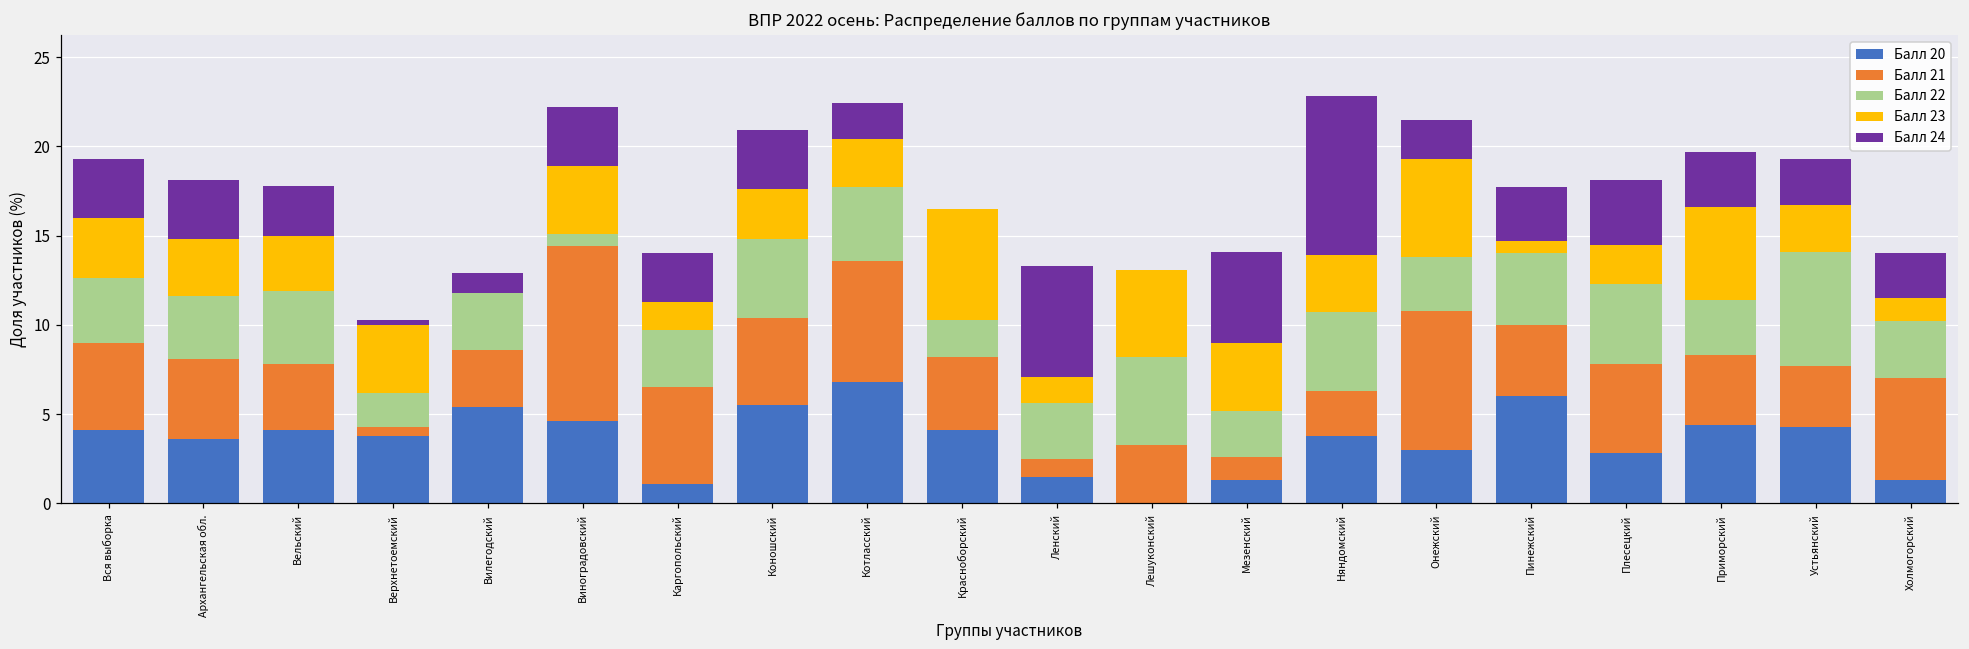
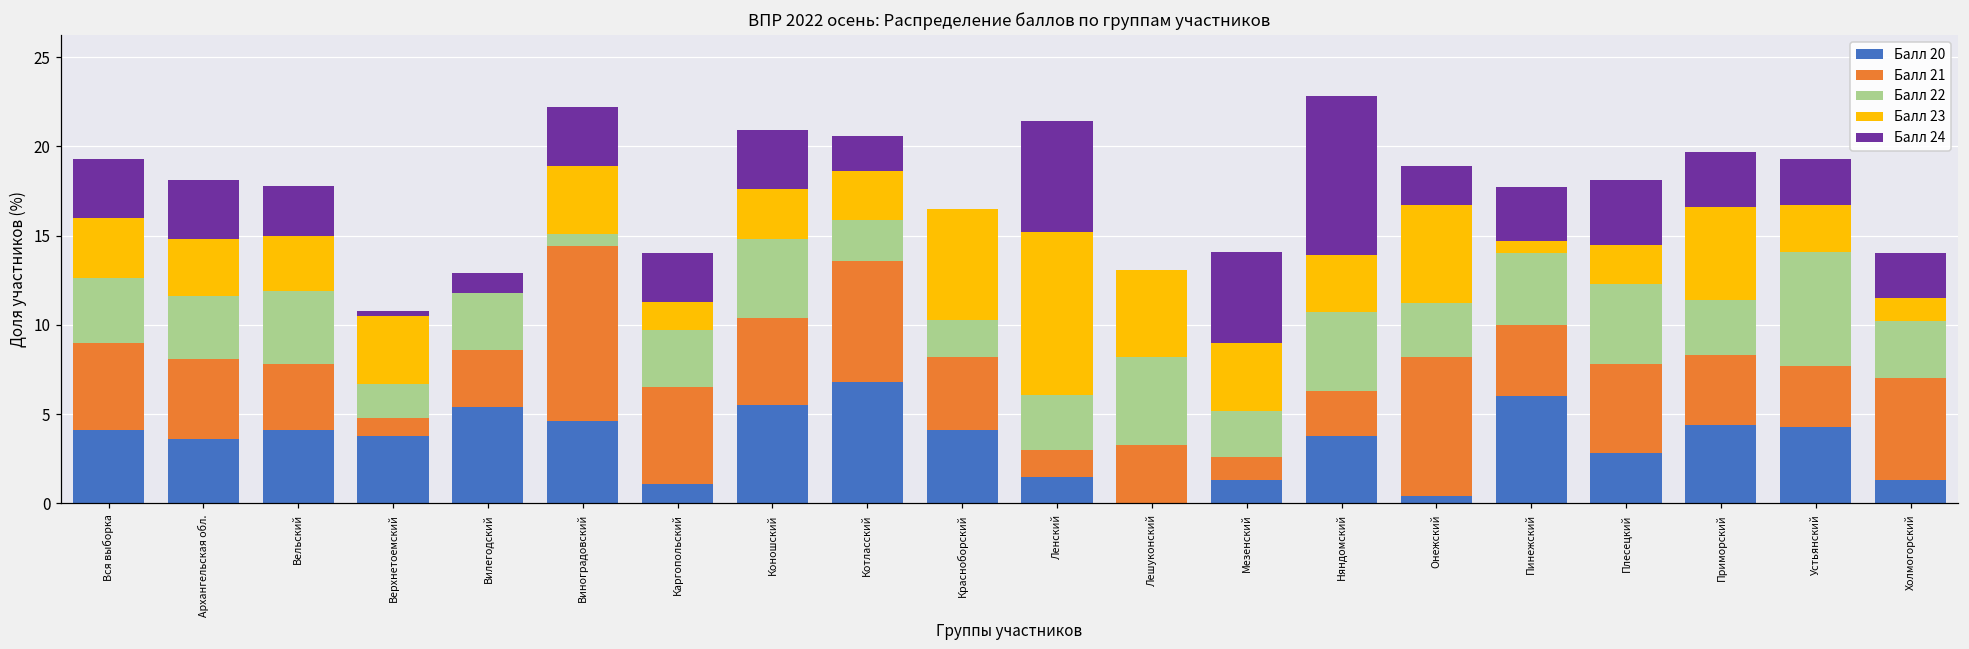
  {
    "Балл 20": {
      "Вся выборка": 4.1,
      "Архангельская обл.": 3.6,
      "Вельский": 4.1,
      "Верхнетоемский": 3.8,
      "Вилегодский": 5.4,
      "Виноградовский": 4.6,
      "Каргопольский": 1.1,
      "Коношский": 5.5,
      "Котласский": 6.8,
      "Красноборский": 4.1,
      "Ленский": 1.5,
      "Лешуконский": 0.0,
      "Мезенский": 1.3,
      "Няндомский": 3.8,
-     "Онежский": 3.0,
+     "Онежский": 0.4,
      "Пинежский": 6.0,
      "Плесецкий": 2.8,
      "Приморский": 4.4,
      "Устьянский": 4.3,
      "Холмогорский": 1.3
    },
    "Балл 21": {
      "Вся выборка": 4.9,
      "Архангельская обл.": 4.5,
      "Вельский": 3.7,
-     "Верхнетоемский": 0.5,
+     "Верхнетоемский": 1.0,
      "Вилегодский": 3.2,
      "Виноградовский": 9.8,
      "Каргопольский": 5.4,
      "Коношский": 4.9,
      "Котласский": 6.8,
      "Красноборский": 4.1,
-     "Ленский": 1.0,
+     "Ленский": 1.5,
      "Лешуконский": 3.3,
      "Мезенский": 1.3,
      "Няндомский": 2.5,
      "Онежский": 7.8,
      "Пинежский": 4.0,
      "Плесецкий": 5.0,
      "Приморский": 3.9,
      "Устьянский": 3.4,
      "Холмогорский": 5.7
    },
    "Балл 22": {
      "Вся выборка": 3.6,
      "Архангельская обл.": 3.5,
      "Вельский": 4.1,
      "Верхнетоемский": 1.9,
      "Вилегодский": 3.2,
      "Виноградовский": 0.7,
      "Каргопольский": 3.2,
      "Коношский": 4.4,
-     "Котласский": 4.1,
+     "Котласский": 2.3,
      "Красноборский": 2.1,
      "Ленский": 3.1,
      "Лешуконский": 4.9,
      "Мезенский": 2.6,
      "Няндомский": 4.4,
      "Онежский": 3.0,
      "Пинежский": 4.0,
      "Плесецкий": 4.5,
      "Приморский": 3.1,
      "Устьянский": 6.4,
      "Холмогорский": 3.2
    },
    "Балл 23": {
      "Вся выборка": 3.4,
      "Архангельская обл.": 3.2,
      "Вельский": 3.1,
      "Верхнетоемский": 3.8,
      "Вилегодский": 0.0,
      "Виноградовский": 3.8,
      "Каргопольский": 1.6,
      "Коношский": 2.8,
      "Котласский": 2.7,
      "Красноборский": 6.2,
-     "Ленский": 1.5,
+     "Ленский": 9.1,
      "Лешуконский": 4.9,
      "Мезенский": 3.8,
      "Няндомский": 3.2,
      "Онежский": 5.5,
      "Пинежский": 0.7,
      "Плесецкий": 2.2,
      "Приморский": 5.2,
      "Устьянский": 2.6,
      "Холмогорский": 1.3
    },
    "Балл 24": {
      "Вся выборка": 3.3,
      "Архангельская обл.": 3.3,
      "Вельский": 2.8,
      "Верхнетоемский": 0.3,
      "Вилегодский": 1.1,
      "Виноградовский": 3.3,
      "Каргопольский": 2.7,
      "Коношский": 3.3,
      "Котласский": 2.0,
      "Красноборский": 0.0,
      "Ленский": 6.2,
      "Лешуконский": 0.0,
      "Мезенский": 5.1,
      "Няндомский": 8.9,
      "Онежский": 2.2,
      "Пинежский": 3.0,
      "Плесецкий": 3.6,
      "Приморский": 3.1,
      "Устьянский": 2.6,
      "Холмогорский": 2.5
    }
  }
